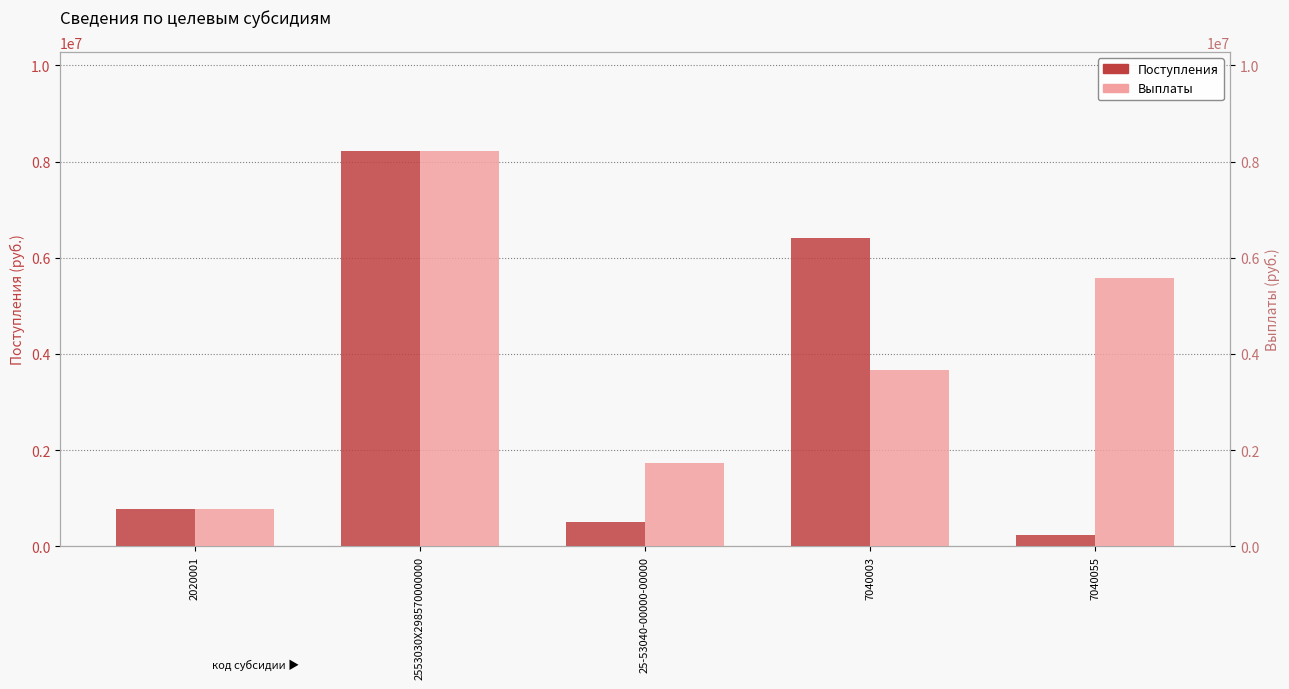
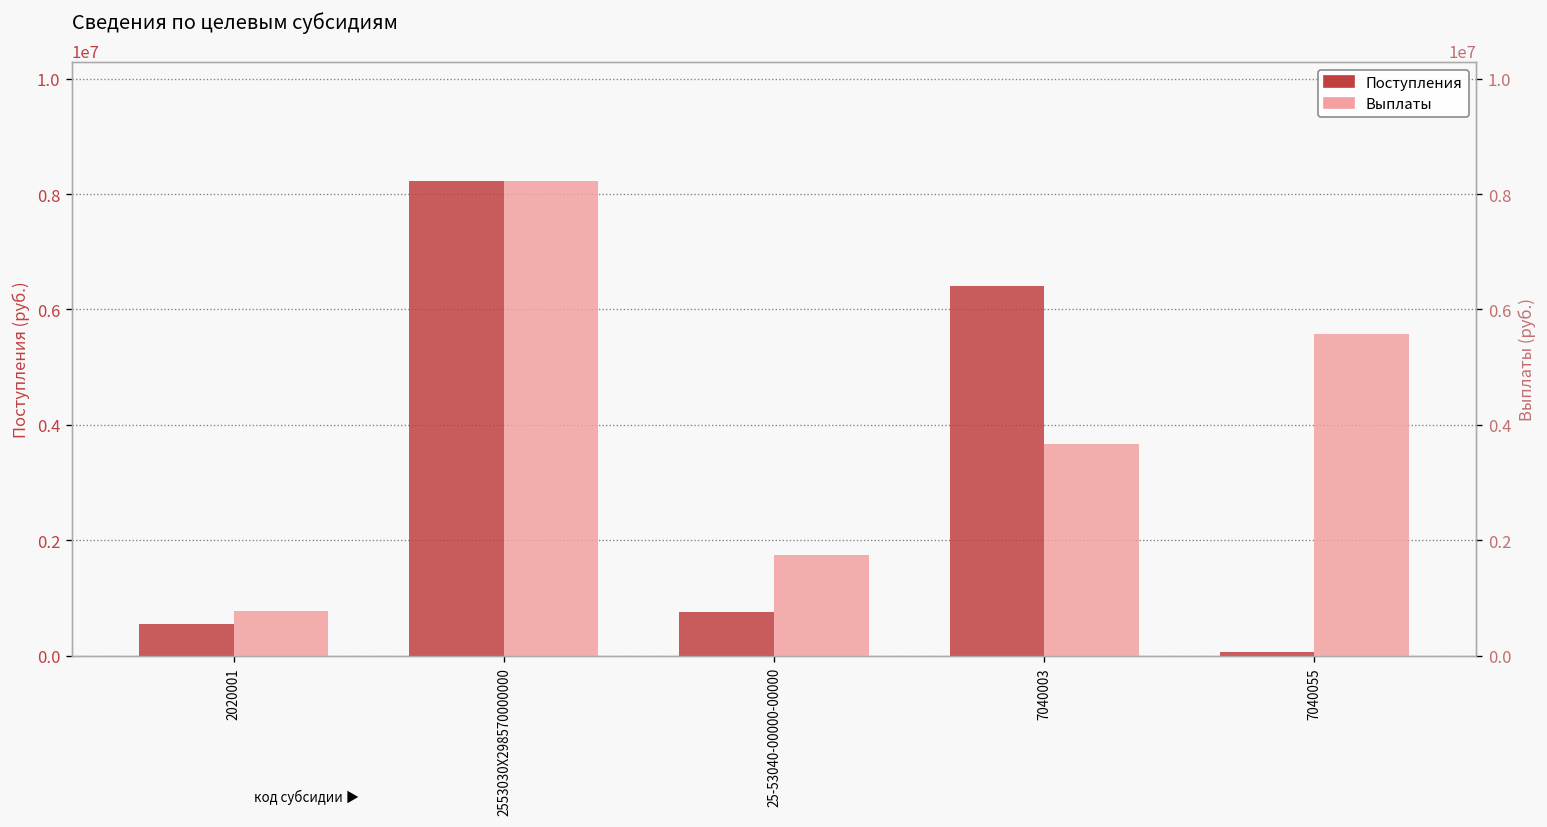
  {
    "Поступления": {
-     "2020001": 800000,
+     "2020001": 600000,
      "2553030X298570000000": 8200000,
-     "25-53040-00000-00000": 500000,
+     "25-53040-00000-00000": 800000,
      "7040003": 6400000,
-     "7040055": 200000
+     "7040055": 100000
    },
    "Выплаты": {
      "2020001": 800000,
      "2553030X298570000000": 8200000,
      "25-53040-00000-00000": 1700000,
      "7040003": 3700000,
      "7040055": 5600000
    }
  }
